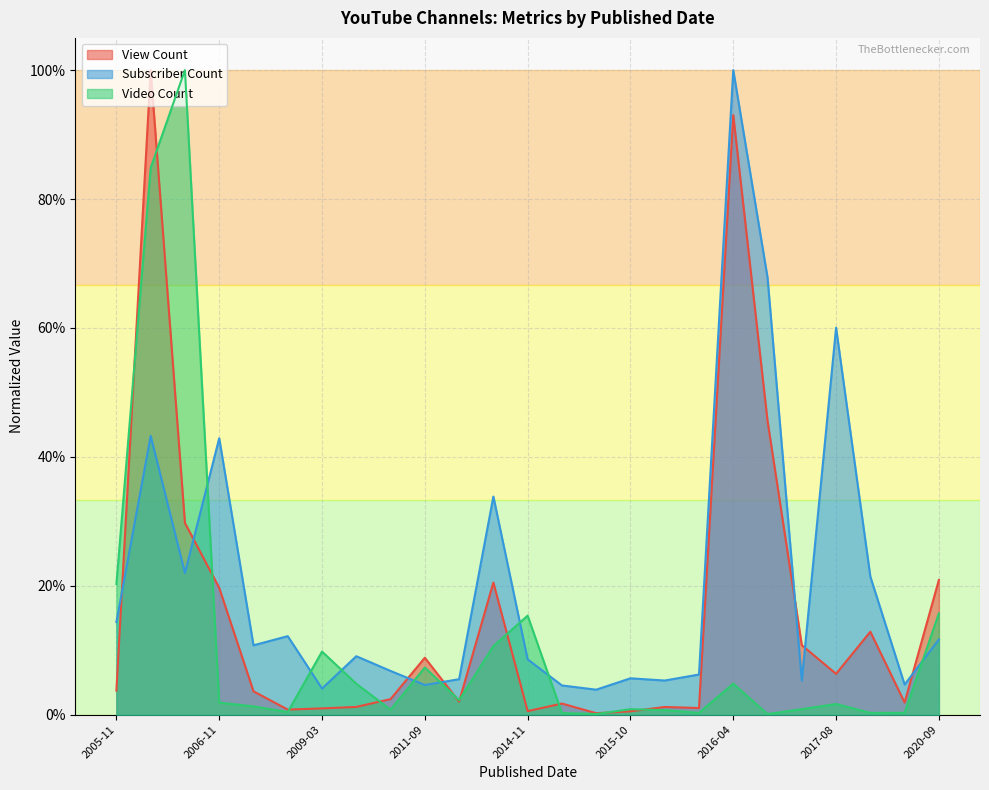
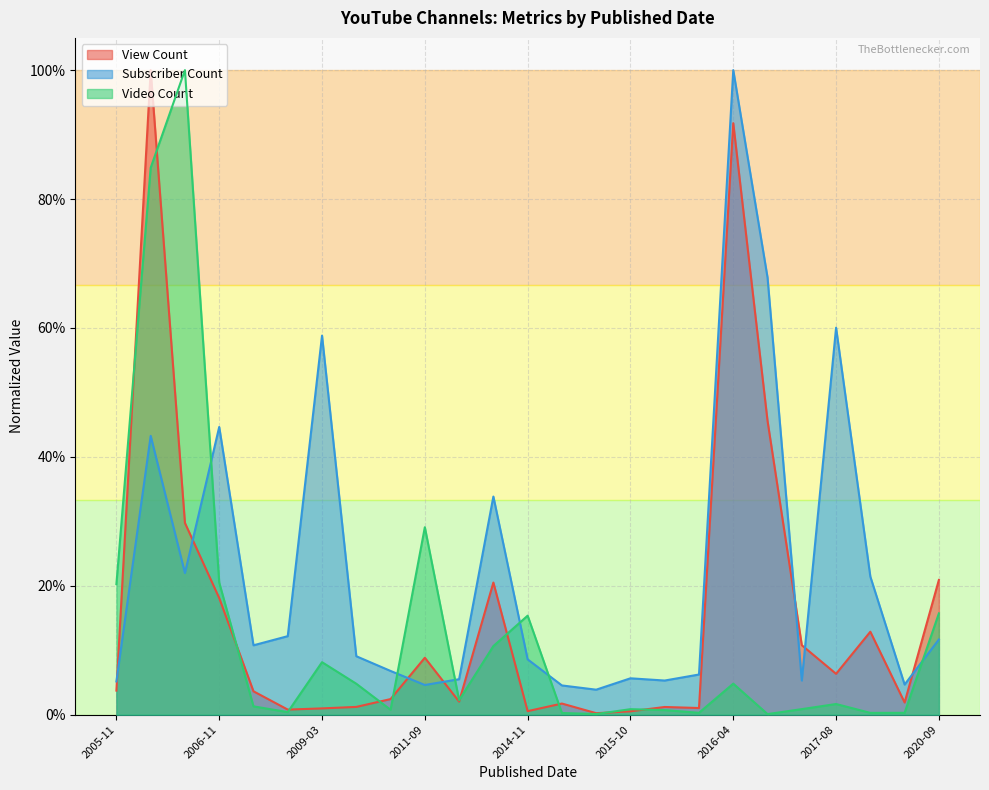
  {
    "View Count": {
      "2005-11": "4%",
-     "2006-11": "20%",
+     "2006-11": "18%",
      "2009-03": "1%",
      "2011-09": "9%",
      "2014-11": "1%",
-     "2016-04": "93%",
+     "2016-04": "92%",
      "2017-08": "6%",
      "2020-09": "21%"
    },
    "Subscriber Count": {
-     "2005-11": "14%",
-     "2006-11": "43%",
-     "2009-03": "4%",
+     "2005-11": "5%",
+     "2006-11": "45%",
+     "2009-03": "59%",
      "2011-09": "5%",
      "2014-11": "9%",
      "2015-10": "6%",
      "2016-04": "100%",
      "2017-08": "60%",
      "2020-09": "12%"
    },
    "Video Count": {
      "2005-11": "20%",
-     "2006-11": "2%",
-     "2009-03": "10%",
-     "2011-09": "7%",
+     "2006-11": "21%",
+     "2009-03": "8%",
+     "2011-09": "29%",
      "2014-11": "15%",
      "2016-04": "5%",
      "2017-08": "2%",
      "2020-09": "16%"
    }
  }
